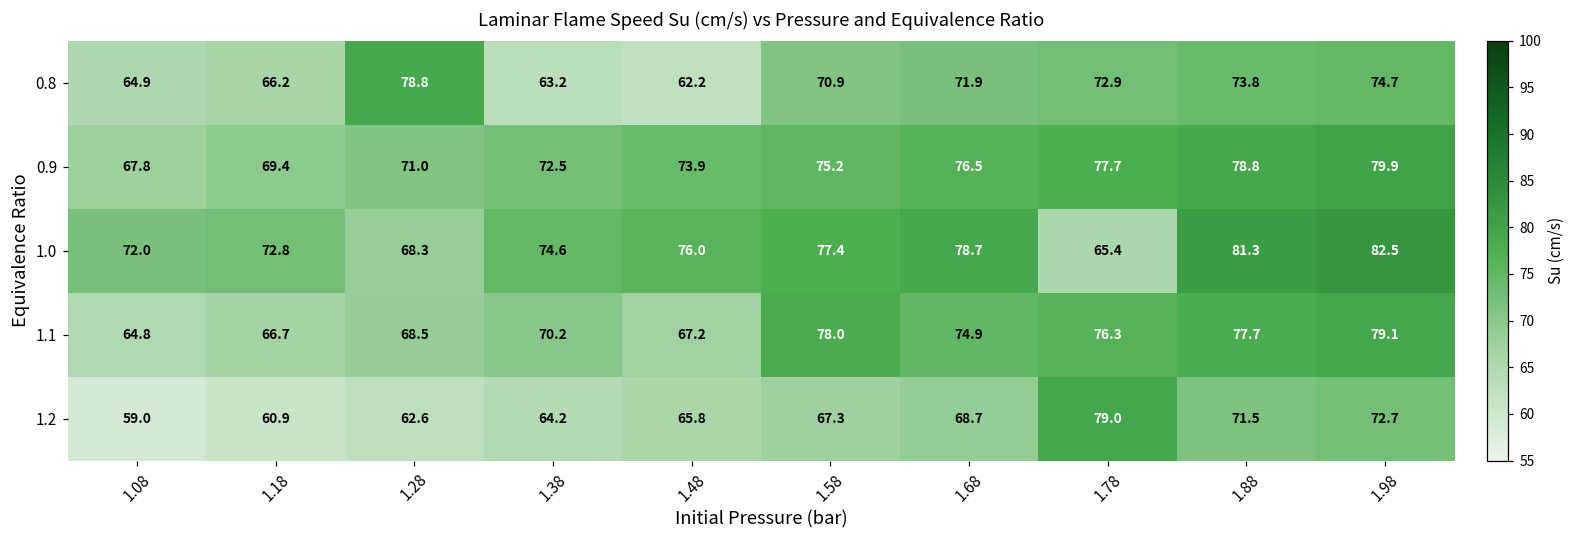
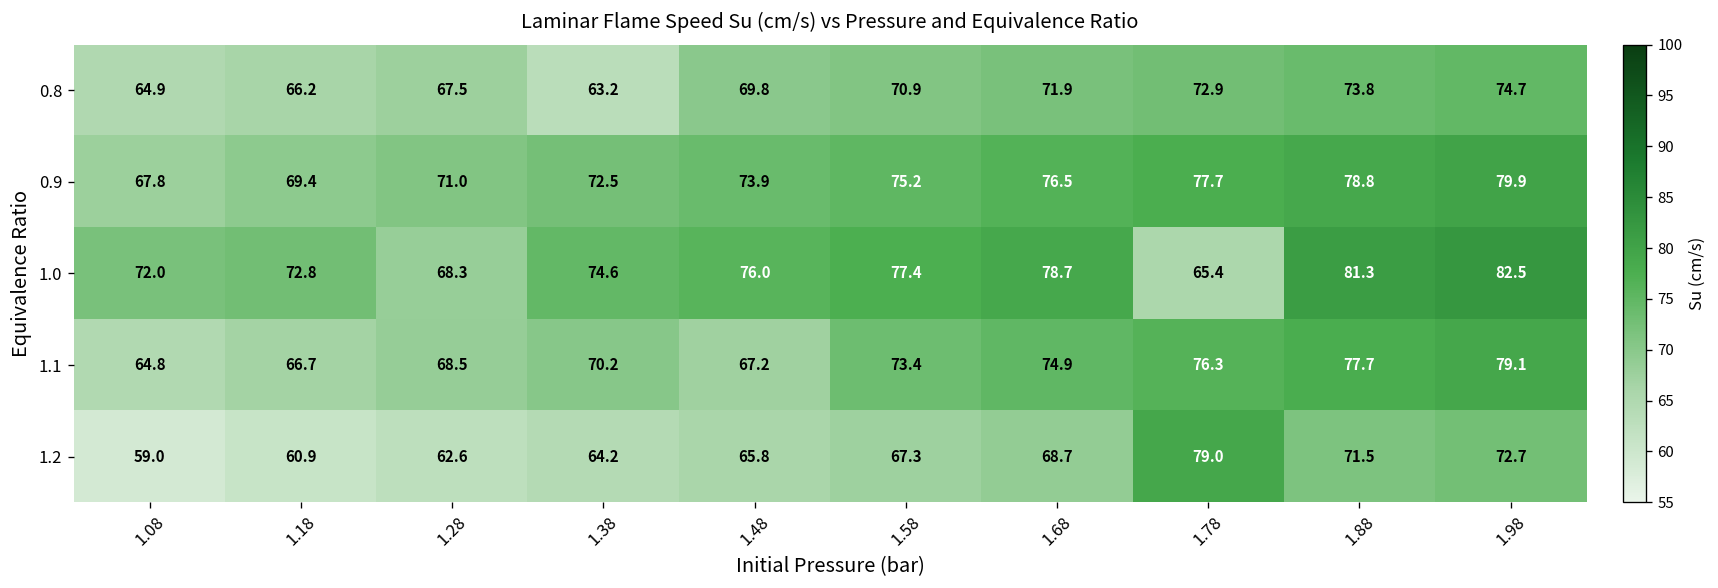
  {
    "0.8": {
      "1.08": 64.9,
      "1.18": 66.2,
-     "1.28": 78.8,
+     "1.28": 67.5,
      "1.38": 63.2,
-     "1.48": 62.2,
+     "1.48": 69.8,
      "1.58": 70.9,
      "1.68": 71.9,
      "1.78": 72.9,
      "1.88": 73.8,
      "1.98": 74.7
    },
    "0.9": {
      "1.08": 67.8,
      "1.18": 69.4,
      "1.28": 71.0,
      "1.38": 72.5,
      "1.48": 73.9,
      "1.58": 75.2,
      "1.68": 76.5,
      "1.78": 77.7,
      "1.88": 78.8,
      "1.98": 79.9
    },
    "1.0": {
      "1.08": 72.0,
      "1.18": 72.8,
      "1.28": 68.3,
      "1.38": 74.6,
      "1.48": 76.0,
      "1.58": 77.4,
      "1.68": 78.7,
      "1.78": 65.4,
      "1.88": 81.3,
      "1.98": 82.5
    },
    "1.1": {
      "1.08": 64.8,
      "1.18": 66.7,
      "1.28": 68.5,
      "1.38": 70.2,
      "1.48": 67.2,
-     "1.58": 78.0,
+     "1.58": 73.4,
      "1.68": 74.9,
      "1.78": 76.3,
      "1.88": 77.7,
      "1.98": 79.1
    },
    "1.2": {
      "1.08": 59.0,
      "1.18": 60.9,
      "1.28": 62.6,
      "1.38": 64.2,
      "1.48": 65.8,
      "1.58": 67.3,
      "1.68": 68.7,
      "1.78": 79.0,
      "1.88": 71.5,
      "1.98": 72.7
    }
  }
